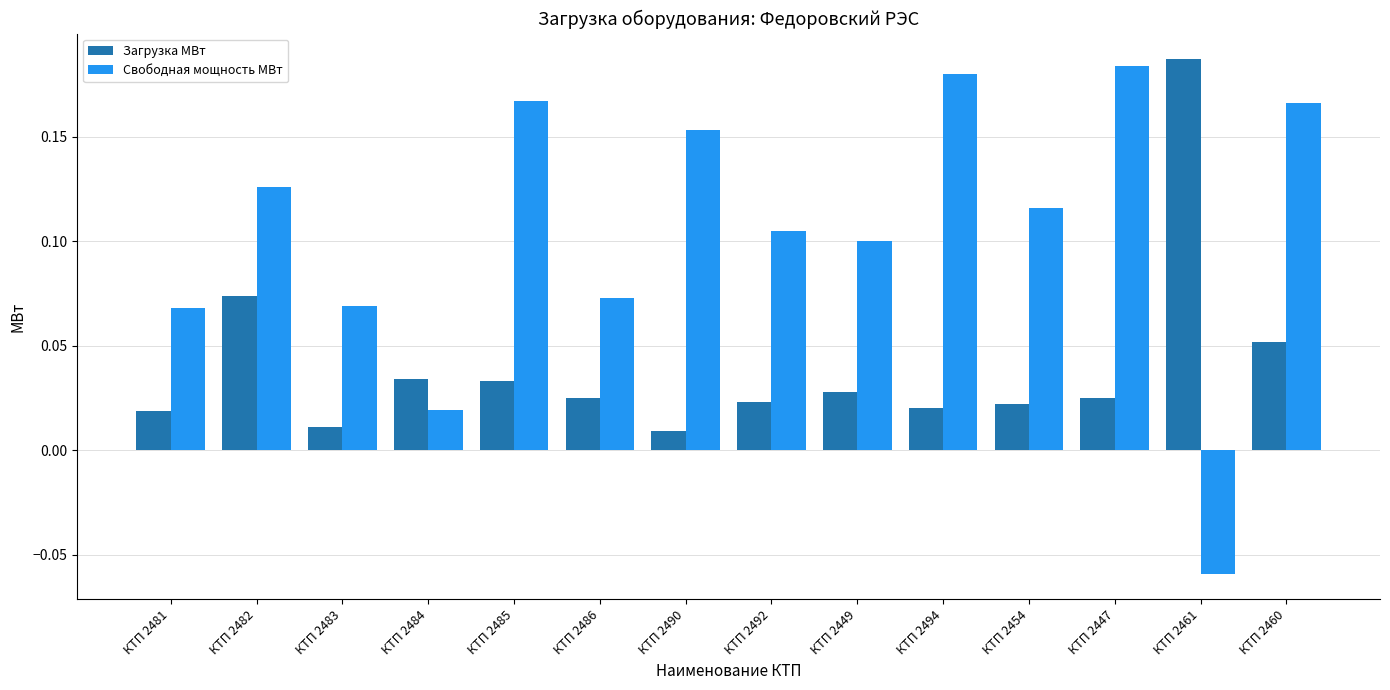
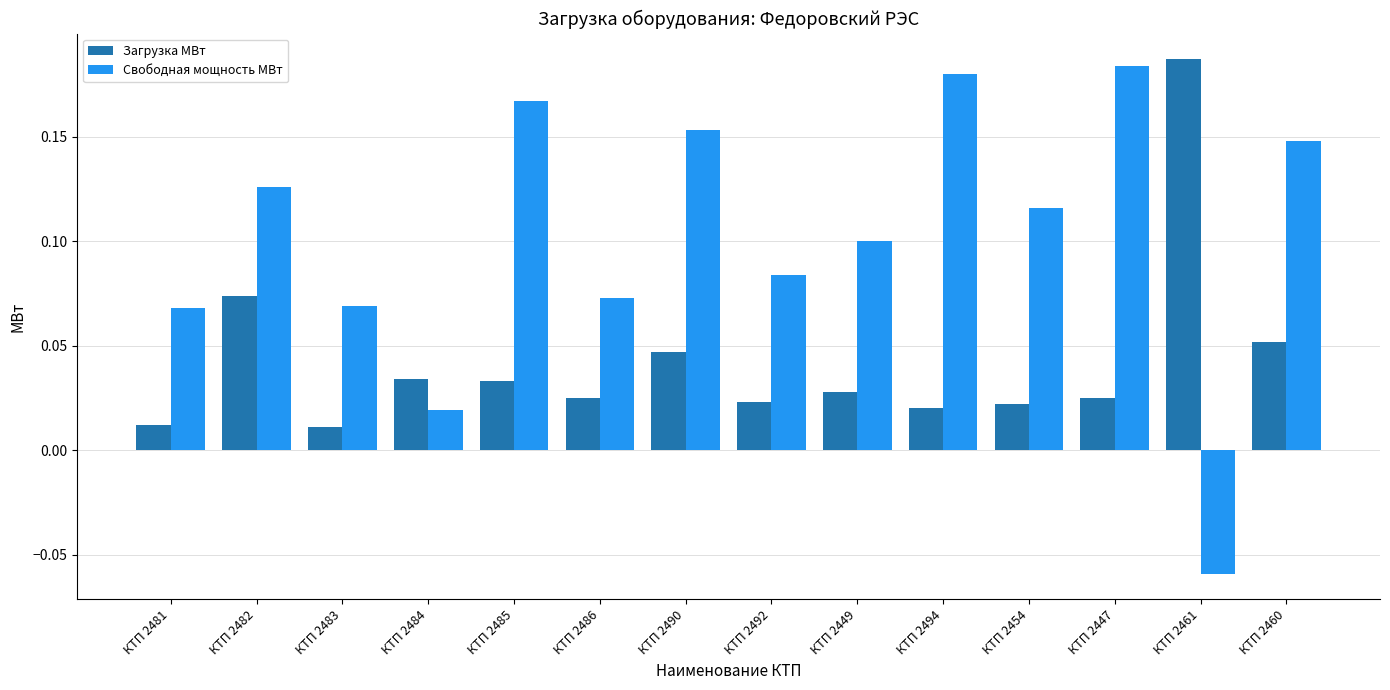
  {
    "Загрузка МВт": {
-     "КТП 2481": 0.019,
+     "КТП 2481": 0.012,
      "КТП 2482": 0.074,
      "КТП 2483": 0.011,
      "КТП 2484": 0.034,
      "КТП 2485": 0.033,
      "КТП 2486": 0.025,
-     "КТП 2490": 0.009,
+     "КТП 2490": 0.047,
      "КТП 2492": 0.023,
      "КТП 2449": 0.028,
      "КТП 2494": 0.020,
      "КТП 2454": 0.022,
      "КТП 2447": 0.025,
      "КТП 2461": 0.187,
      "КТП 2460": 0.052
    },
    "Свободная мощность МВт": {
      "КТП 2481": 0.068,
      "КТП 2482": 0.126,
      "КТП 2483": 0.069,
      "КТП 2484": 0.019,
      "КТП 2485": 0.167,
      "КТП 2486": 0.073,
      "КТП 2490": 0.153,
-     "КТП 2492": 0.105,
+     "КТП 2492": 0.084,
      "КТП 2449": 0.100,
      "КТП 2494": 0.180,
      "КТП 2454": 0.116,
      "КТП 2447": 0.184,
      "КТП 2461": -0.059,
-     "КТП 2460": 0.166
+     "КТП 2460": 0.148
    }
  }
